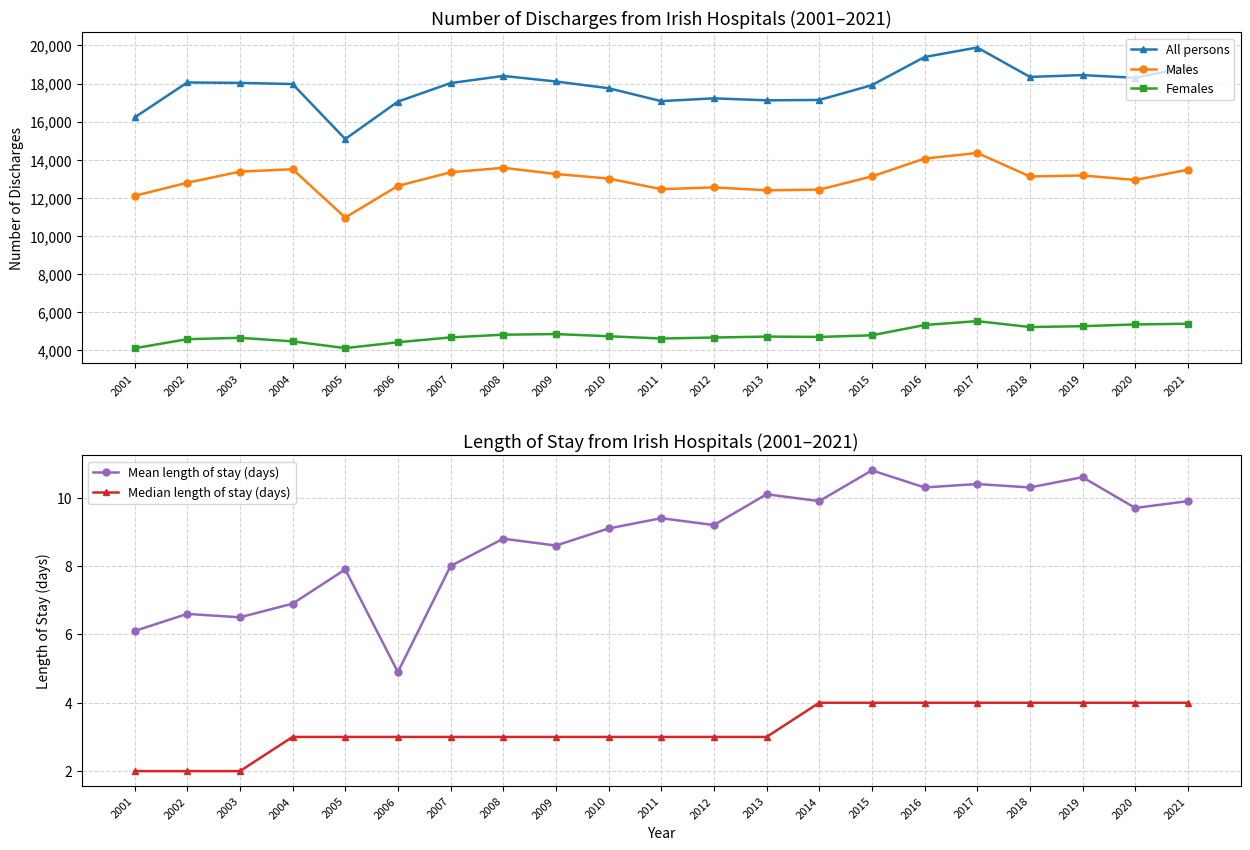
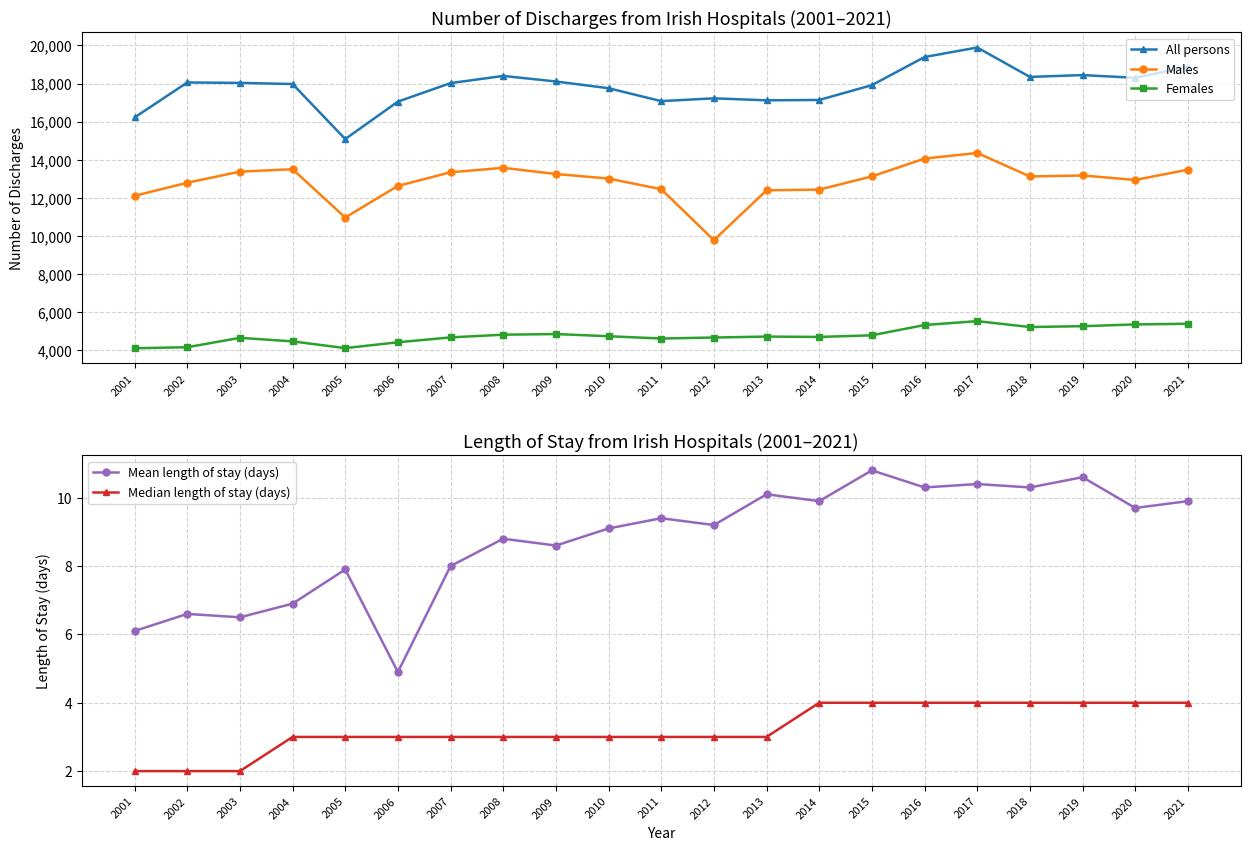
  {
    "Number of Discharges from Irish Hospitals (2001–2021)": {
      "All persons": {
        "2001": "16,200",
        "2002": "18,100",
        "2003": "18,000",
        "2004": "18,000",
        "2005": "15,100",
        "2006": "17,100",
        "2007": "18,000",
        "2008": "18,400",
        "2009": "18,100",
        "2010": "17,800",
        "2011": "17,100",
        "2012": "17,200",
        "2013": "17,100",
        "2014": "17,100",
        "2015": "17,900",
        "2016": "19,400",
        "2017": "19,900",
        "2018": "18,300",
        "2019": "18,400"
      },
      "Males": {
        "2001": "12,100",
        "2002": "12,800",
        "2003": "13,400",
        "2004": "13,500",
        "2005": "11,000",
        "2006": "12,600",
        "2007": "13,300",
        "2008": "13,600",
        "2009": "13,300",
        "2010": "13,000",
        "2011": "12,500",
-       "2012": "12,600",
+       "2012": "9,800",
        "2013": "12,400",
        "2014": "12,400",
        "2015": "13,100",
        "2016": "14,100",
        "2017": "14,400",
        "2018": "13,100",
        "2019": "13,200",
        "2020": "12,900",
        "2021": "13,500"
      },
      "Females": {
        "2001": "4,100",
-       "2002": "4,600",
+       "2002": "4,200",
        "2003": "4,700",
        "2004": "4,500",
        "2005": "4,100",
        "2006": "4,400",
        "2007": "4,700",
        "2008": "4,800",
        "2009": "4,900",
        "2010": "4,700",
        "2011": "4,600",
        "2012": "4,700",
        "2013": "4,700",
        "2014": "4,700",
        "2015": "4,800",
        "2016": "5,300",
        "2017": "5,500",
        "2018": "5,200",
        "2019": "5,300",
        "2020": "5,400",
        "2021": "5,400"
      }
    },
    "Length of Stay from Irish Hospitals (2001–2021)": {
      "Mean length of stay (days)": {
        "2001": "6.1",
        "2002": "6.6",
        "2003": "6.5",
        "2004": "6.9",
        "2005": "7.9",
        "2006": "4.9",
        "2007": "8.0",
        "2008": "8.8",
        "2009": "8.6",
        "2010": "9.1",
        "2011": "9.4",
        "2012": "9.2",
        "2013": "10.1",
        "2014": "9.9",
        "2015": "10.8",
        "2016": "10.3",
        "2017": "10.4",
        "2018": "10.3",
        "2019": "10.6",
        "2020": "9.7",
        "2021": "9.9"
      },
      "Median length of stay (days)": {
        "2001": "2.0",
        "2002": "2.0",
        "2003": "2.0",
        "2004": "3.0",
        "2005": "3.0",
        "2006": "3.0",
        "2007": "3.0",
        "2008": "3.0",
        "2009": "3.0",
        "2010": "3.0",
        "2011": "3.0",
        "2012": "3.0",
        "2013": "3.0",
        "2014": "4.0",
        "2015": "4.0",
        "2016": "4.0",
        "2017": "4.0",
        "2018": "4.0",
        "2019": "4.0",
        "2020": "4.0",
        "2021": "4.0"
      }
    }
  }
